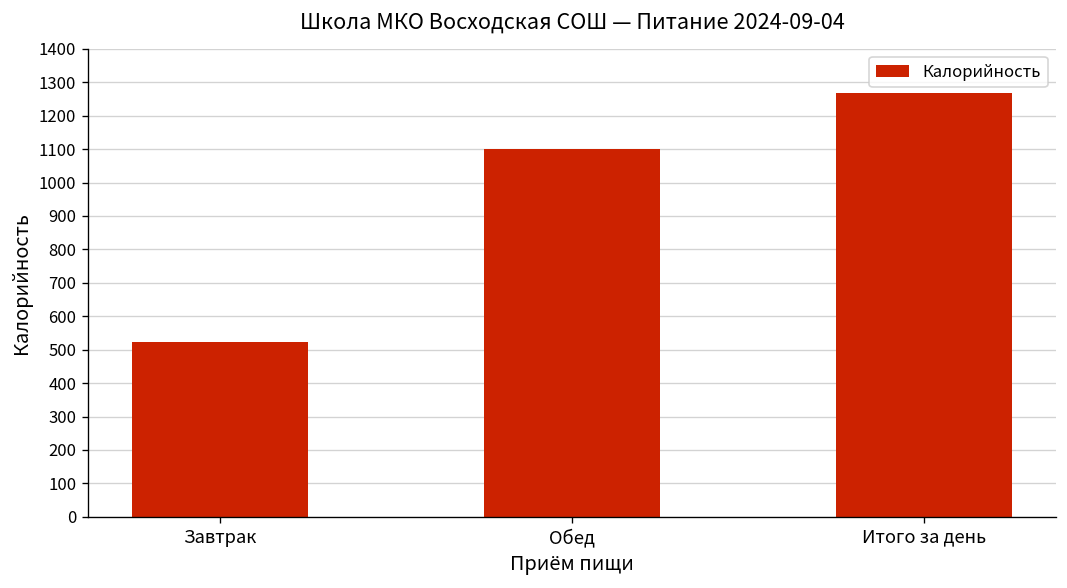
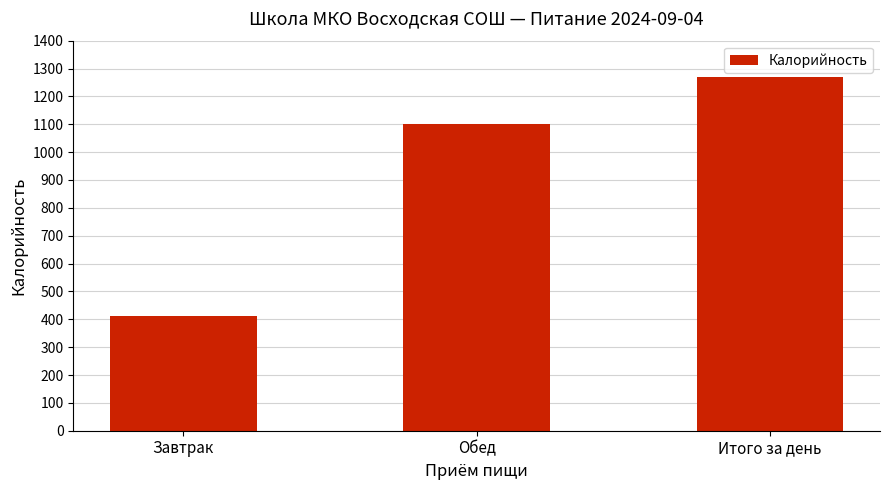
  {
-   "Завтрак": 520,
+   "Завтрак": 410,
    "Обед": 1100,
    "Итого за день": 1270
  }
